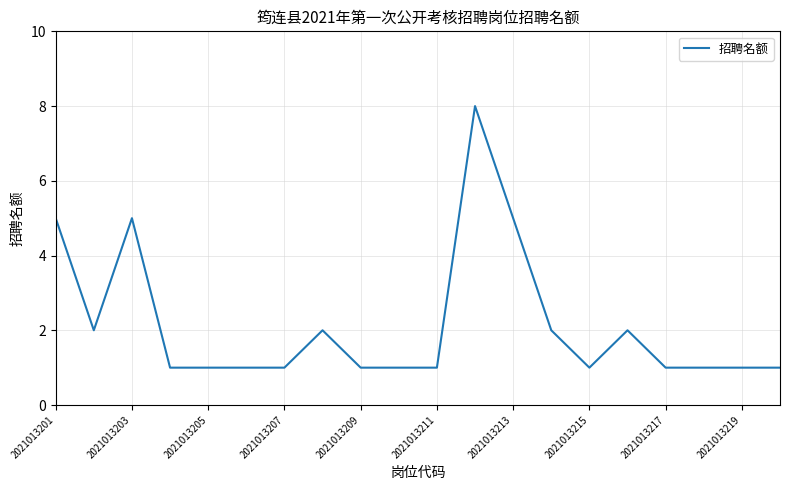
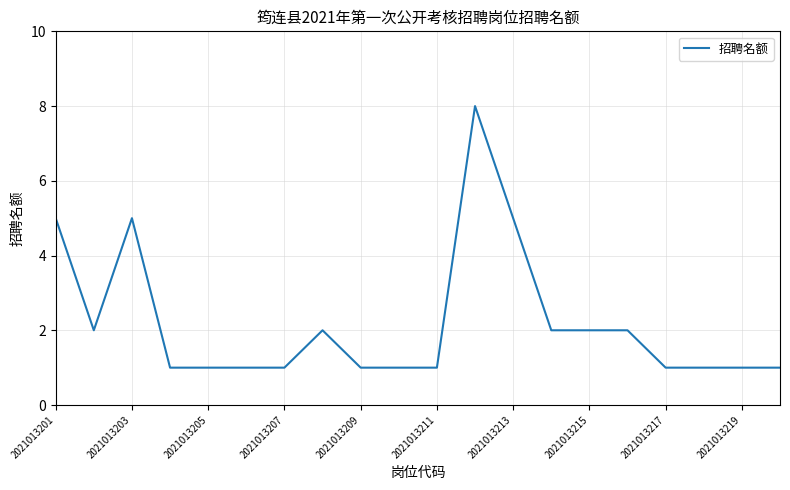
  {
    "2021013201": 5,
    "2021013203": 5,
    "2021013205": 1,
    "2021013207": 1,
    "2021013209": 1,
    "2021013211": 1,
    "2021013213": 5,
-   "2021013215": 1,
+   "2021013215": 2,
    "2021013217": 1,
    "2021013219": 1
  }
